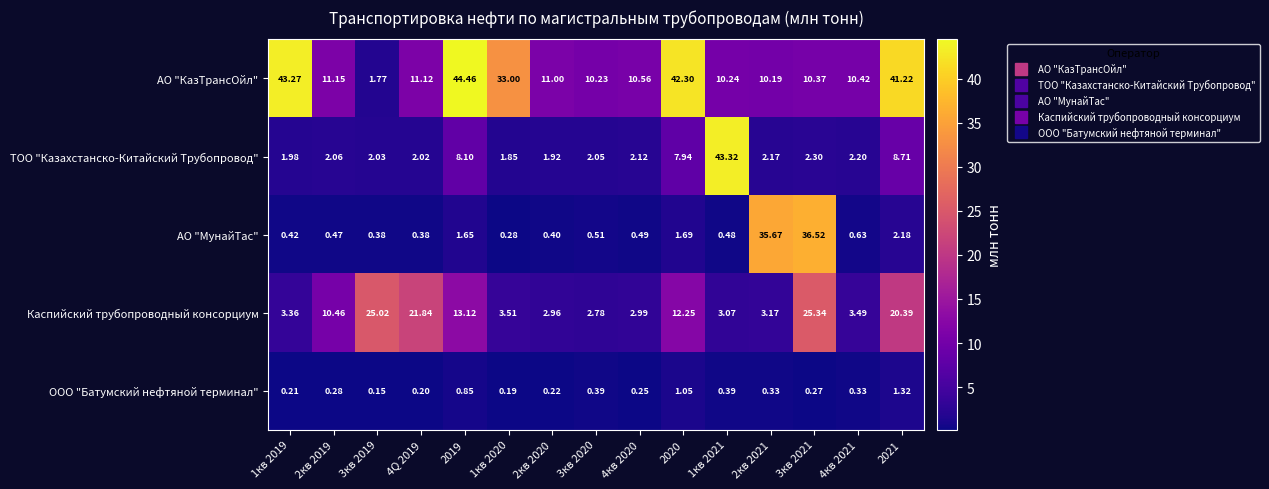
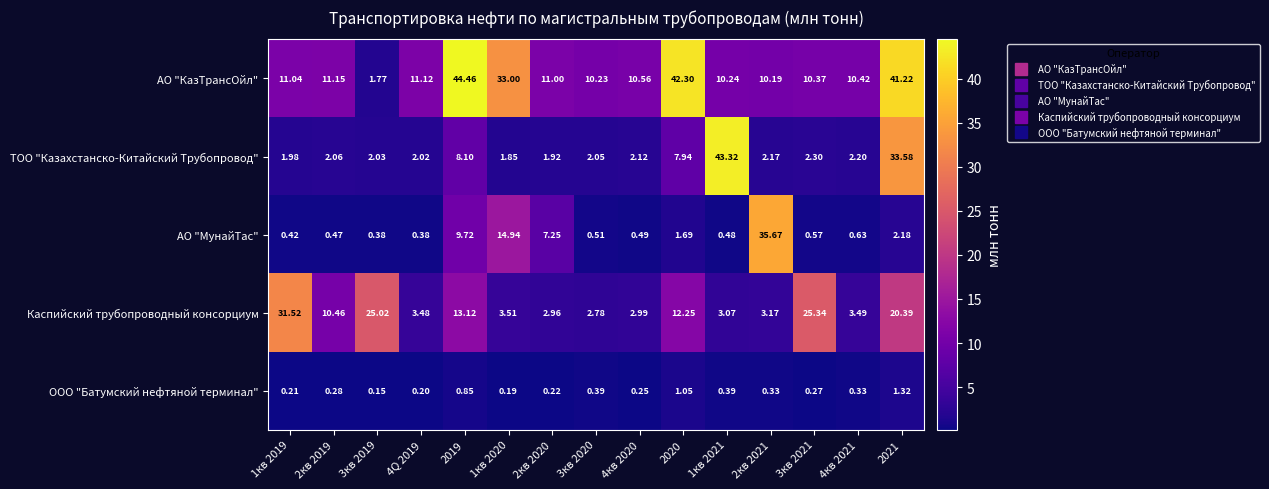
  {
    "АО \"КазТрансОйл\"": {
-     "1кв 2019": 43.27,
+     "1кв 2019": 11.04,
      "2кв 2019": 11.15,
      "3кв 2019": 1.77,
      "4Q 2019": 11.12,
      "2019": 44.46,
      "1кв 2020": 33.00,
      "2кв 2020": 11.00,
      "3кв 2020": 10.23,
      "4кв 2020": 10.56,
      "2020": 42.30,
      "1кв 2021": 10.24,
      "2кв 2021": 10.19,
      "3кв 2021": 10.37,
      "4кв 2021": 10.42,
      "2021": 41.22
    },
    "ТОО \"Казахстанско-Китайский Трубопровод\"": {
      "1кв 2019": 1.98,
      "2кв 2019": 2.06,
      "3кв 2019": 2.03,
      "4Q 2019": 2.02,
      "2019": 8.10,
      "1кв 2020": 1.85,
      "2кв 2020": 1.92,
      "3кв 2020": 2.05,
      "4кв 2020": 2.12,
      "2020": 7.94,
      "1кв 2021": 43.32,
      "2кв 2021": 2.17,
      "3кв 2021": 2.30,
      "4кв 2021": 2.20,
-     "2021": 8.71
+     "2021": 33.58
    },
    "АО \"МунайТас\"": {
      "1кв 2019": 0.42,
      "2кв 2019": 0.47,
      "3кв 2019": 0.38,
      "4Q 2019": 0.38,
-     "2019": 1.65,
-     "1кв 2020": 0.28,
-     "2кв 2020": 0.40,
+     "2019": 9.72,
+     "1кв 2020": 14.94,
+     "2кв 2020": 7.25,
      "3кв 2020": 0.51,
      "4кв 2020": 0.49,
      "2020": 1.69,
      "1кв 2021": 0.48,
      "2кв 2021": 35.67,
-     "3кв 2021": 36.52,
+     "3кв 2021": 0.57,
      "4кв 2021": 0.63,
      "2021": 2.18
    },
    "Каспийский трубопроводный консорциум": {
-     "1кв 2019": 3.36,
+     "1кв 2019": 31.52,
      "2кв 2019": 10.46,
      "3кв 2019": 25.02,
-     "4Q 2019": 21.84,
+     "4Q 2019": 3.48,
      "2019": 13.12,
      "1кв 2020": 3.51,
      "2кв 2020": 2.96,
      "3кв 2020": 2.78,
      "4кв 2020": 2.99,
      "2020": 12.25,
      "1кв 2021": 3.07,
      "2кв 2021": 3.17,
      "3кв 2021": 25.34,
      "4кв 2021": 3.49,
      "2021": 20.39
    },
    "ООО \"Батумский нефтяной терминал\"": {
      "1кв 2019": 0.21,
      "2кв 2019": 0.28,
      "3кв 2019": 0.15,
      "4Q 2019": 0.20,
      "2019": 0.85,
      "1кв 2020": 0.19,
      "2кв 2020": 0.22,
      "3кв 2020": 0.39,
      "4кв 2020": 0.25,
      "2020": 1.05,
      "1кв 2021": 0.39,
      "2кв 2021": 0.33,
      "3кв 2021": 0.27,
      "4кв 2021": 0.33,
      "2021": 1.32
    }
  }
